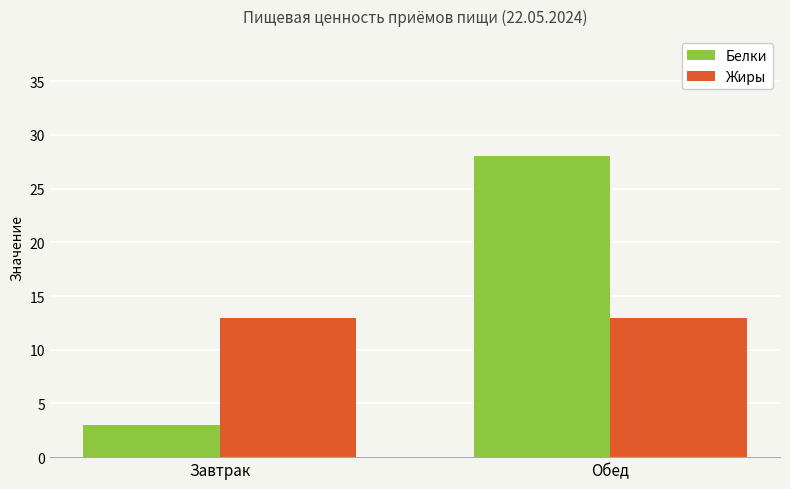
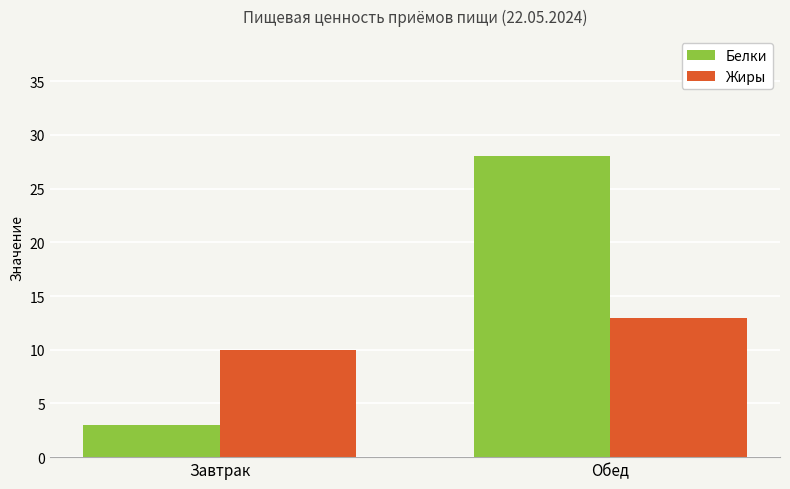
  {
    "Белки": {
      "Завтрак": 3,
      "Обед": 28
    },
    "Жиры": {
-     "Завтрак": 13,
+     "Завтрак": 10,
      "Обед": 13
    }
  }
